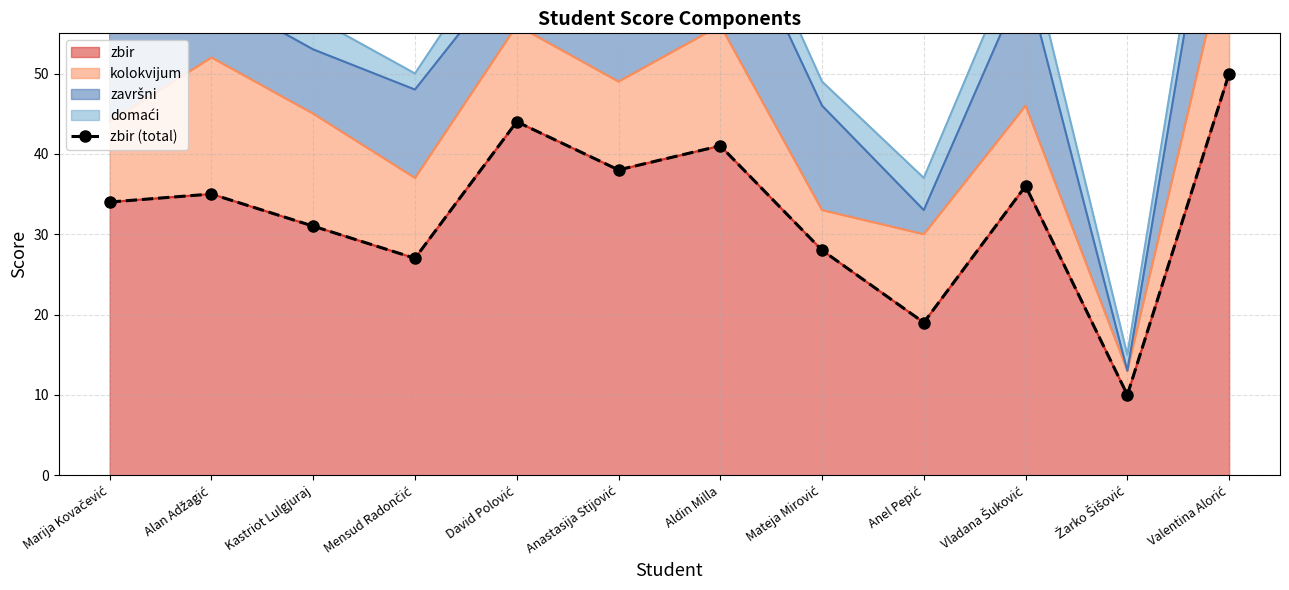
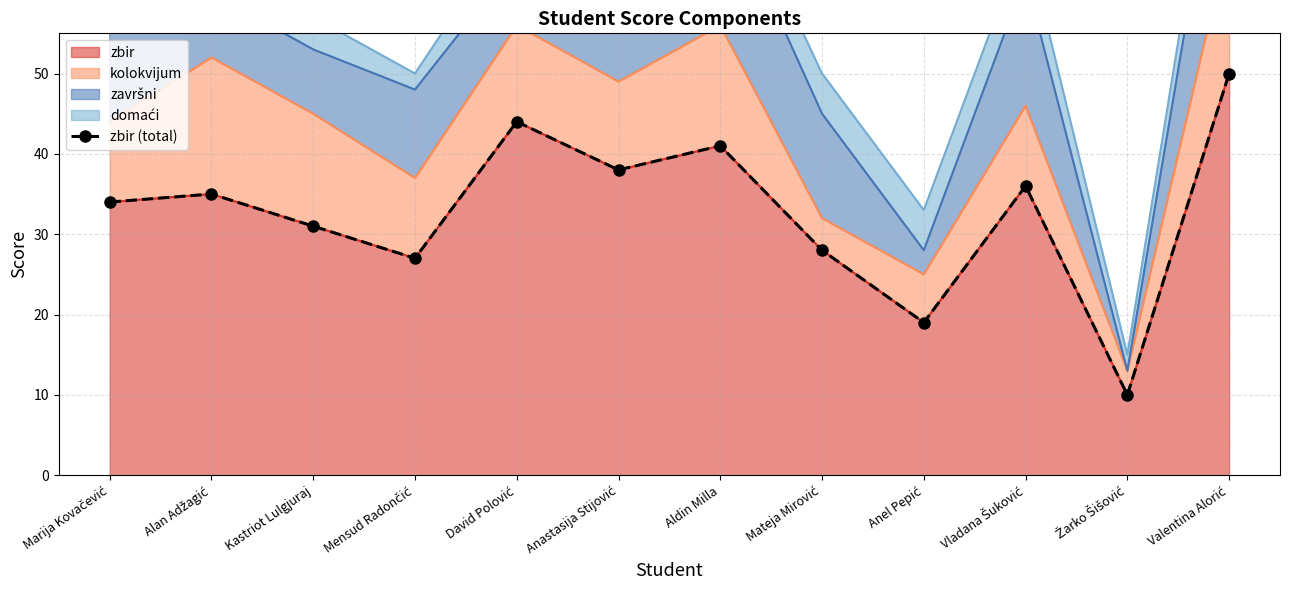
  {
    "zbir": {
      "Marija Kovačević": 34,
      "Alan Adžagić": 35,
      "Kastriot Lulgjuraj": 31,
      "Mensud Radončić": 27,
      "David Polović": 44,
      "Anastasija Stijović": 38,
      "Aldin Milla": 41,
      "Mateja Mirović": 28,
      "Anel Pepić": 19,
      "Vladana Šuković": 36,
      "Žarko Šišović": 10,
      "Valentina Alorić": 50
    },
    "kolokvijum": {
      "Alan Adžagić": 17,
      "Kastriot Lulgjuraj": 14,
      "Mensud Radončić": 10,
      "Anastasija Stijović": 11,
-     "Mateja Mirović": 5,
-     "Anel Pepić": 11,
+     "Mateja Mirović": 4,
+     "Anel Pepić": 6,
      "Vladana Šuković": 10
    },
    "završni": {
      "Kastriot Lulgjuraj": 8,
      "Mensud Radončić": 11,
      "Mateja Mirović": 13,
      "Anel Pepić": 3
    },
    "domaći": {
      "Mensud Radončić": 2,
-     "Mateja Mirović": 3,
-     "Anel Pepić": 4,
+     "Mateja Mirović": 5,
+     "Anel Pepić": 5,
      "Žarko Šišović": 2
    }
  }
